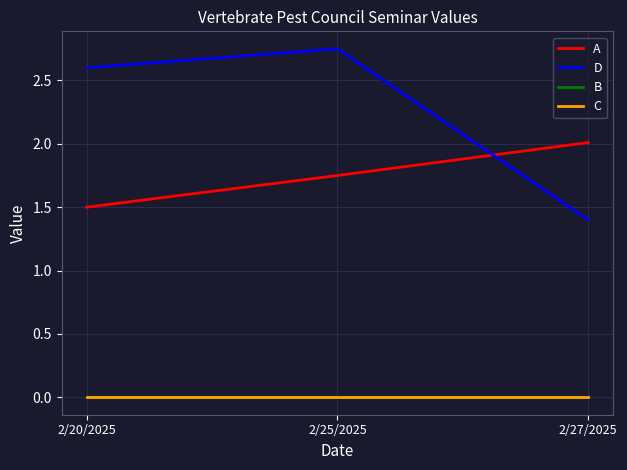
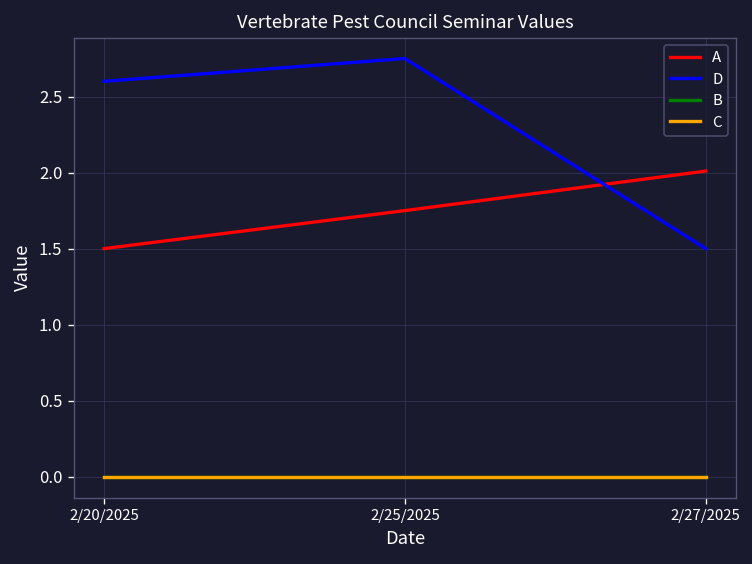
  {
    "A": {
      "2/20/2025": 1.5,
      "2/25/2025": 1.75,
      "2/27/2025": 2.0
    },
    "D": {
      "2/20/2025": 2.6,
      "2/25/2025": 2.75,
-     "2/27/2025": 1.4
+     "2/27/2025": 1.5
    },
    "C": {
      "2/20/2025": 0.0,
      "2/25/2025": 0.0,
      "2/27/2025": 0.0
    }
  }
